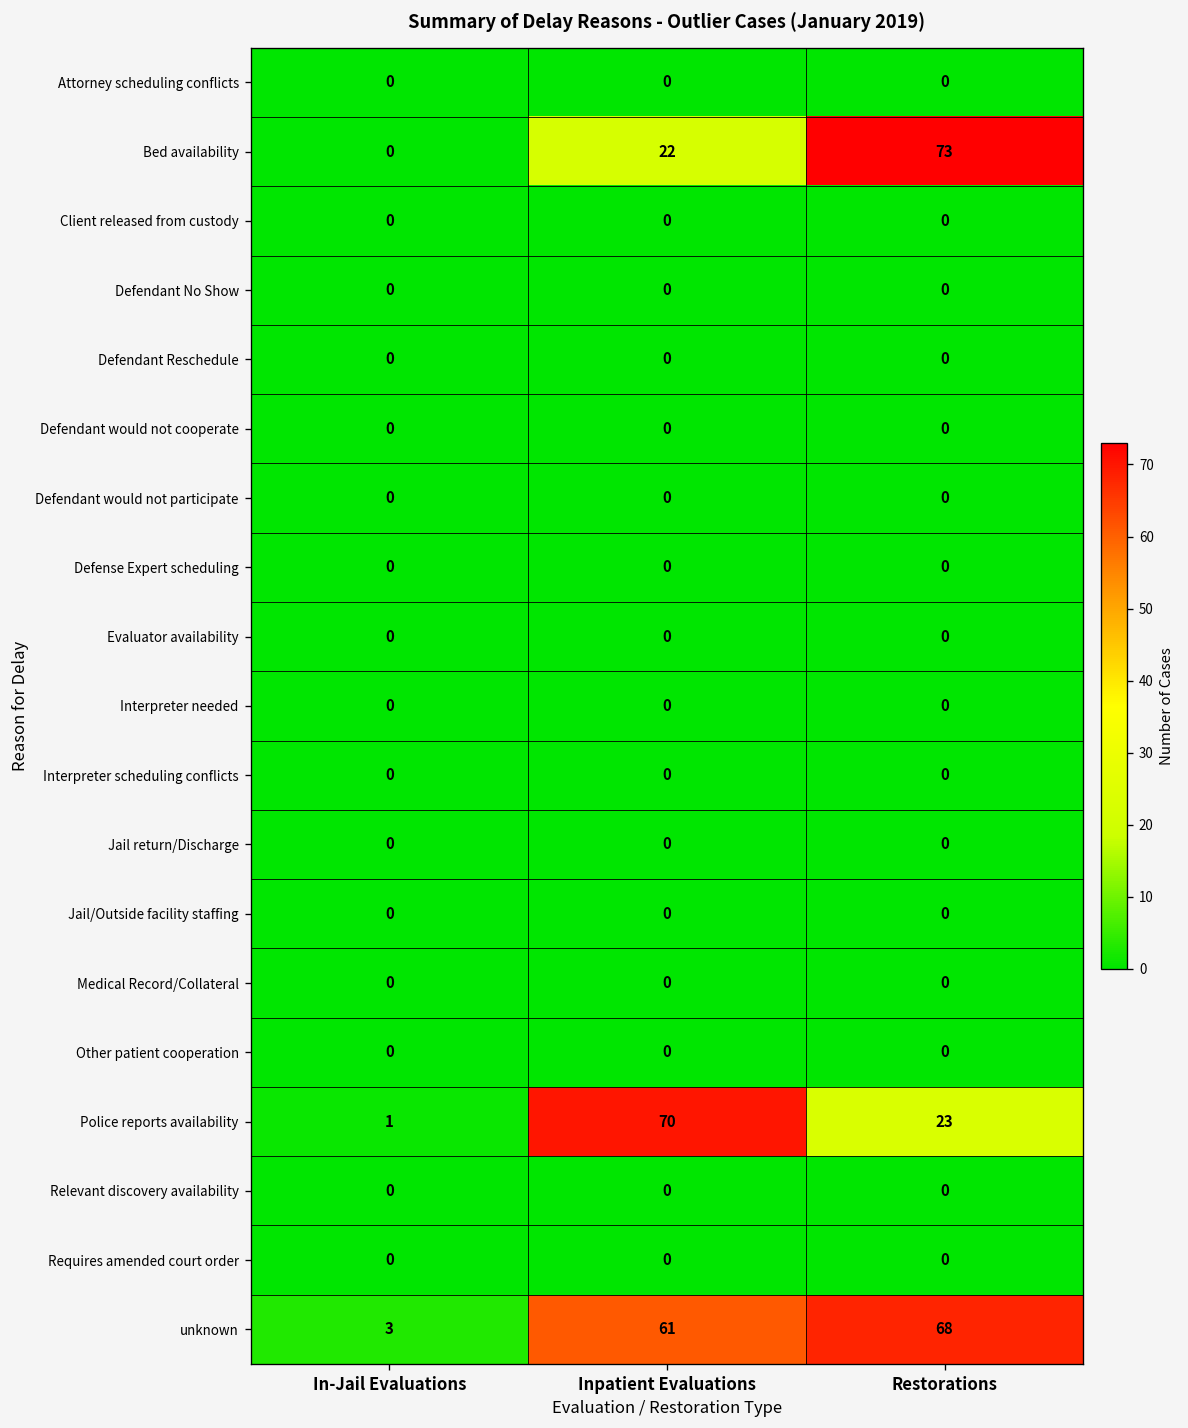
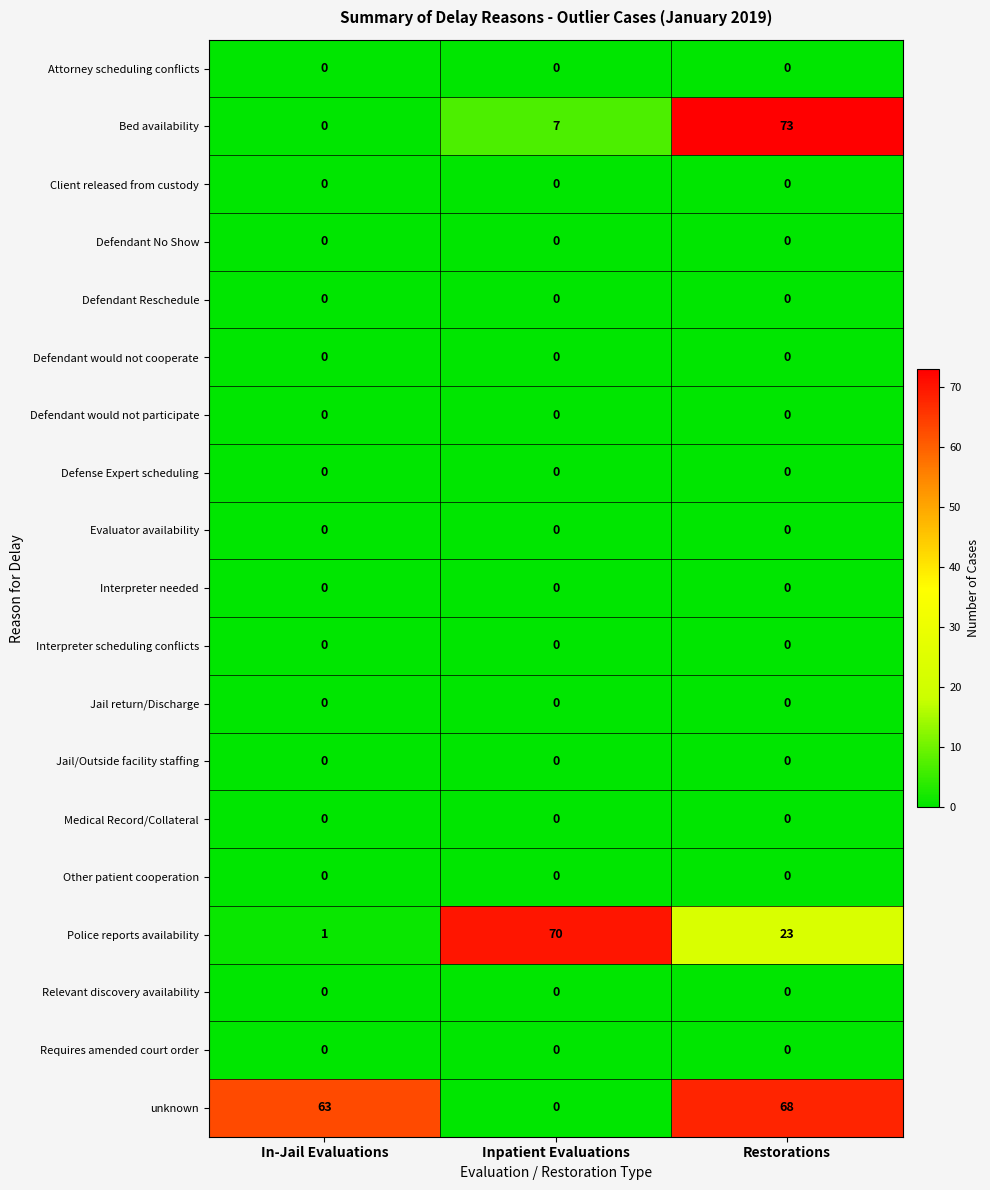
  {
    "Attorney scheduling conflicts": {
      "In-Jail Evaluations": 0,
      "Inpatient Evaluations": 0,
      "Restorations": 0
    },
    "Bed availability": {
      "In-Jail Evaluations": 0,
-     "Inpatient Evaluations": 22,
+     "Inpatient Evaluations": 7,
      "Restorations": 73
    },
    "Client released from custody": {
      "In-Jail Evaluations": 0,
      "Inpatient Evaluations": 0,
      "Restorations": 0
    },
    "Defendant No Show": {
      "In-Jail Evaluations": 0,
      "Inpatient Evaluations": 0,
      "Restorations": 0
    },
    "Defendant Reschedule": {
      "In-Jail Evaluations": 0,
      "Inpatient Evaluations": 0,
      "Restorations": 0
    },
    "Defendant would not cooperate": {
      "In-Jail Evaluations": 0,
      "Inpatient Evaluations": 0,
      "Restorations": 0
    },
    "Defendant would not participate": {
      "In-Jail Evaluations": 0,
      "Inpatient Evaluations": 0,
      "Restorations": 0
    },
    "Defense Expert scheduling": {
      "In-Jail Evaluations": 0,
      "Inpatient Evaluations": 0,
      "Restorations": 0
    },
    "Evaluator availability": {
      "In-Jail Evaluations": 0,
      "Inpatient Evaluations": 0,
      "Restorations": 0
    },
    "Interpreter needed": {
      "In-Jail Evaluations": 0,
      "Inpatient Evaluations": 0,
      "Restorations": 0
    },
    "Interpreter scheduling conflicts": {
      "In-Jail Evaluations": 0,
      "Inpatient Evaluations": 0,
      "Restorations": 0
    },
    "Jail return/Discharge": {
      "In-Jail Evaluations": 0,
      "Inpatient Evaluations": 0,
      "Restorations": 0
    },
    "Jail/Outside facility staffing": {
      "In-Jail Evaluations": 0,
      "Inpatient Evaluations": 0,
      "Restorations": 0
    },
    "Medical Record/Collateral": {
      "In-Jail Evaluations": 0,
      "Inpatient Evaluations": 0,
      "Restorations": 0
    },
    "Other patient cooperation": {
      "In-Jail Evaluations": 0,
      "Inpatient Evaluations": 0,
      "Restorations": 0
    },
    "Police reports availability": {
      "In-Jail Evaluations": 1,
      "Inpatient Evaluations": 70,
      "Restorations": 23
    },
    "Relevant discovery availability": {
      "In-Jail Evaluations": 0,
      "Inpatient Evaluations": 0,
      "Restorations": 0
    },
    "Requires amended court order": {
      "In-Jail Evaluations": 0,
      "Inpatient Evaluations": 0,
      "Restorations": 0
    },
    "unknown": {
-     "In-Jail Evaluations": 3,
-     "Inpatient Evaluations": 61,
+     "In-Jail Evaluations": 63,
+     "Inpatient Evaluations": 0,
      "Restorations": 68
    }
  }
